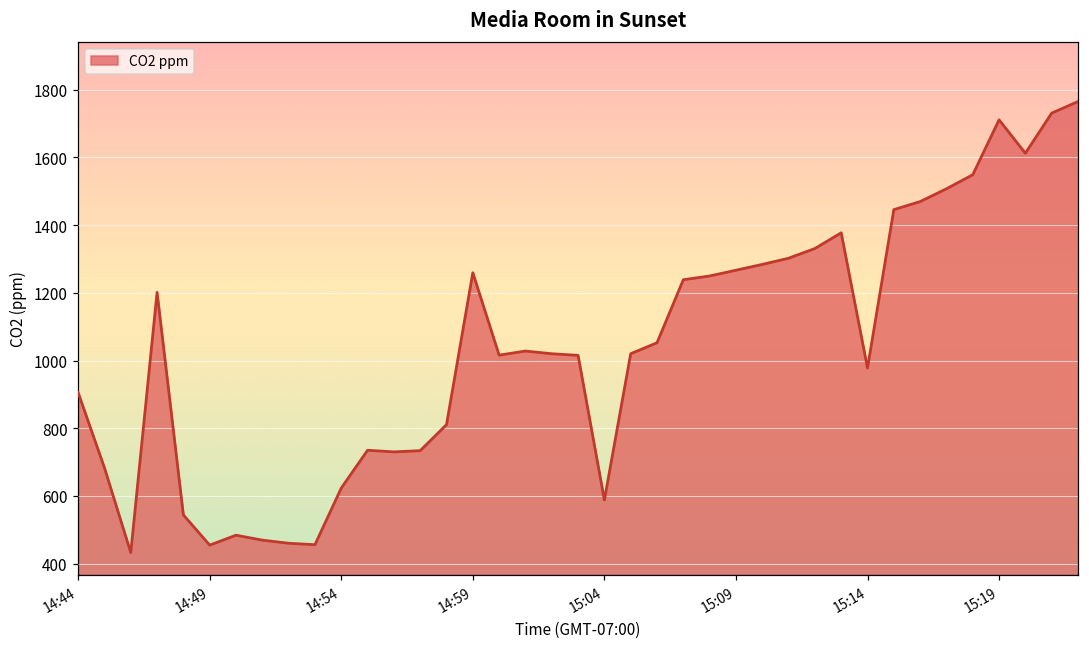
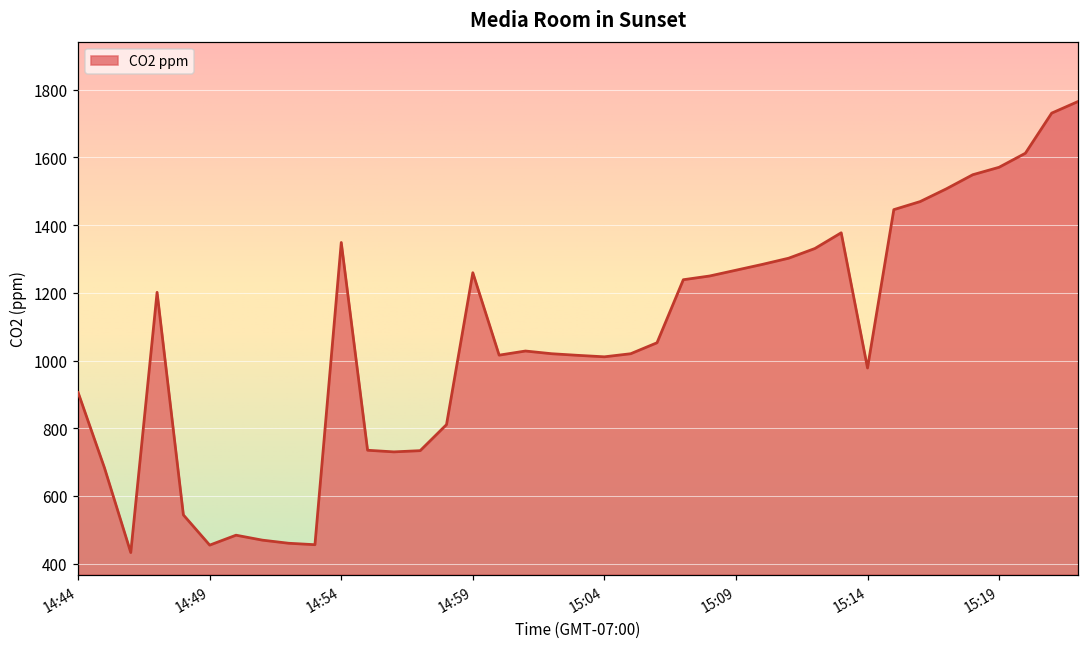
  {
    "14:44": 910,
    "14:49": 450,
-   "14:54": 620,
+   "14:54": 1350,
    "14:59": 1260,
-   "15:04": 590,
+   "15:04": 1010,
    "15:09": 1270,
    "15:14": 980,
-   "15:19": 1710
+   "15:19": 1570
  }
